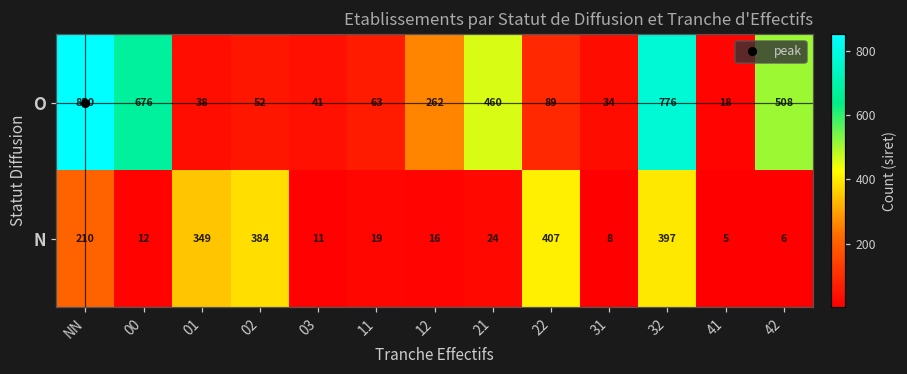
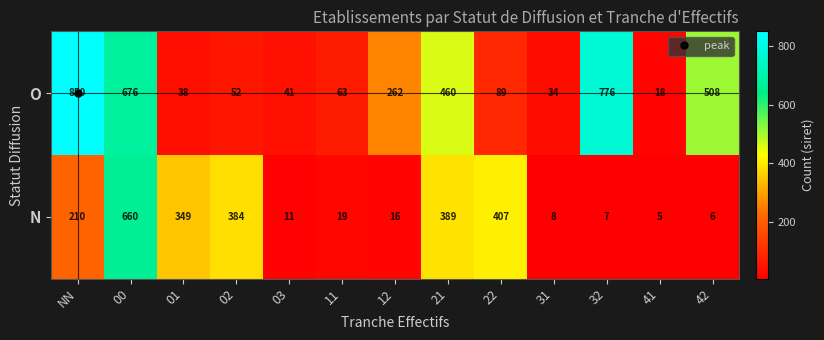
  {
    "O": {
      "00": 676,
      "01": 38,
      "02": 52,
      "03": 41,
      "11": 63,
      "12": 262,
      "21": 460,
      "22": 89,
      "31": 34,
      "32": 776,
      "41": 18,
      "42": 508
    },
    "N": {
      "NN": 210,
-     "00": 12,
+     "00": 660,
      "01": 349,
      "02": 384,
      "03": 11,
      "11": 19,
      "12": 16,
-     "21": 24,
+     "21": 389,
      "22": 407,
      "31": 8,
-     "32": 397,
+     "32": 7,
      "41": 5,
      "42": 6
    }
  }
